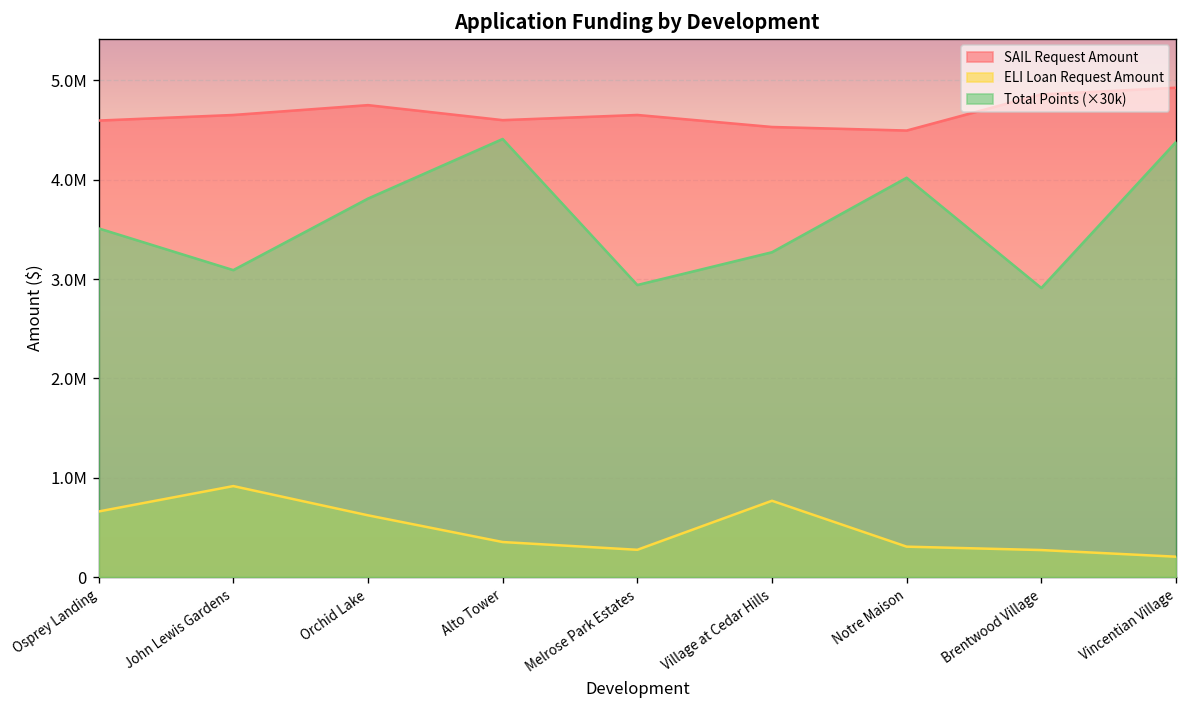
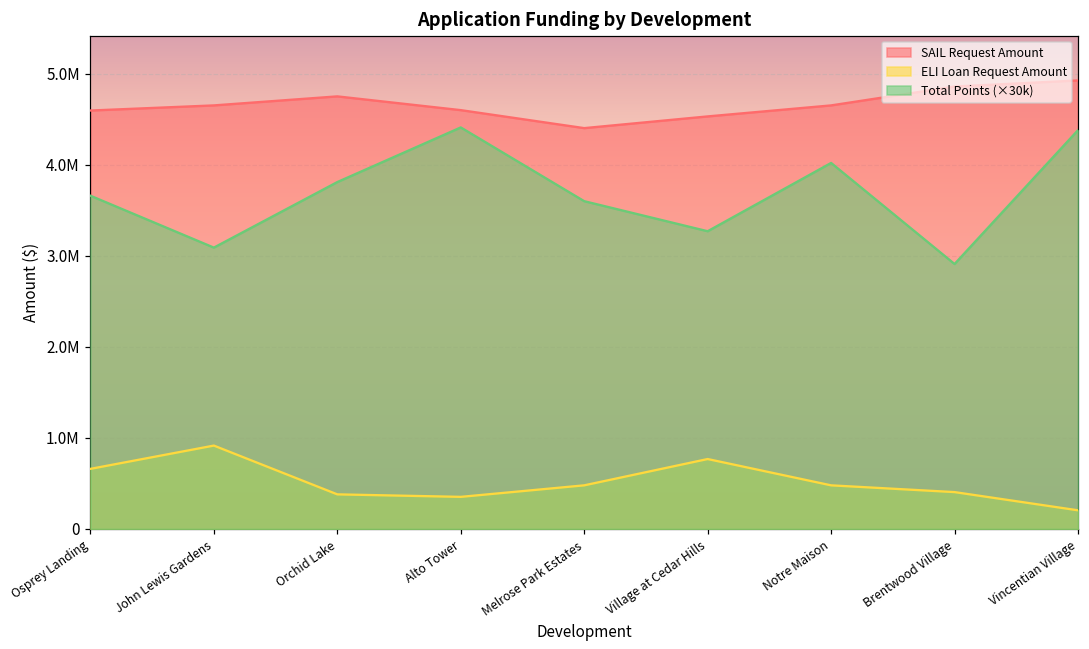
  {
    "SAIL Request Amount": {
      "Osprey Landing": 4600000,
      "John Lewis Gardens": 4700000,
      "Orchid Lake": 4800000,
      "Alto Tower": 4600000,
-     "Melrose Park Estates": 4700000,
+     "Melrose Park Estates": 4400000,
      "Village at Cedar Hills": 4500000,
-     "Notre Maison": 4500000,
+     "Notre Maison": 4700000,
      "Vincentian Village": 4900000
    },
    "ELI Loan Request Amount": {
      "Osprey Landing": 700000,
      "John Lewis Gardens": 900000,
-     "Orchid Lake": 600000,
+     "Orchid Lake": 400000,
      "Alto Tower": 400000,
-     "Melrose Park Estates": 300000,
+     "Melrose Park Estates": 500000,
      "Village at Cedar Hills": 800000,
-     "Notre Maison": 300000,
-     "Brentwood Village": 300000,
+     "Notre Maison": 500000,
+     "Brentwood Village": 400000,
      "Vincentian Village": 200000
    },
    "Total Points (×30k)": {
-     "Osprey Landing": 3500000,
+     "Osprey Landing": 3700000,
      "John Lewis Gardens": 3100000,
      "Orchid Lake": 3800000,
      "Alto Tower": 4400000,
-     "Melrose Park Estates": 2900000,
+     "Melrose Park Estates": 3600000,
      "Village at Cedar Hills": 3300000,
      "Notre Maison": 4000000,
      "Brentwood Village": 2900000,
      "Vincentian Village": 4400000
    }
  }
